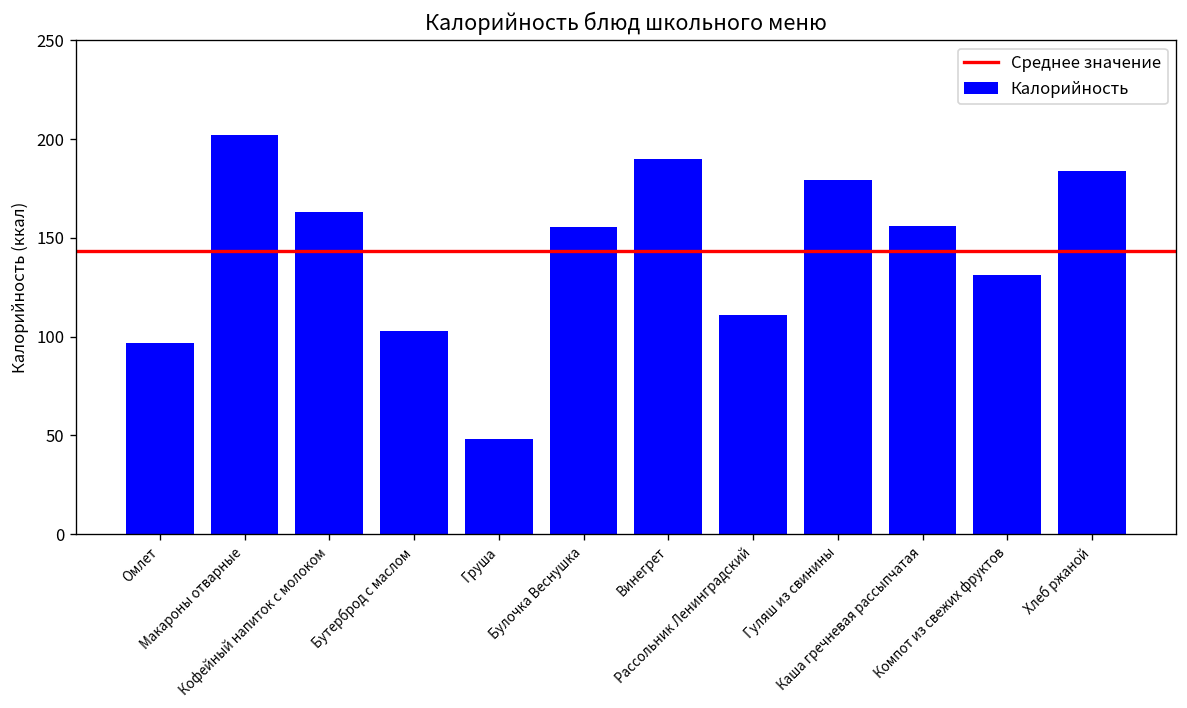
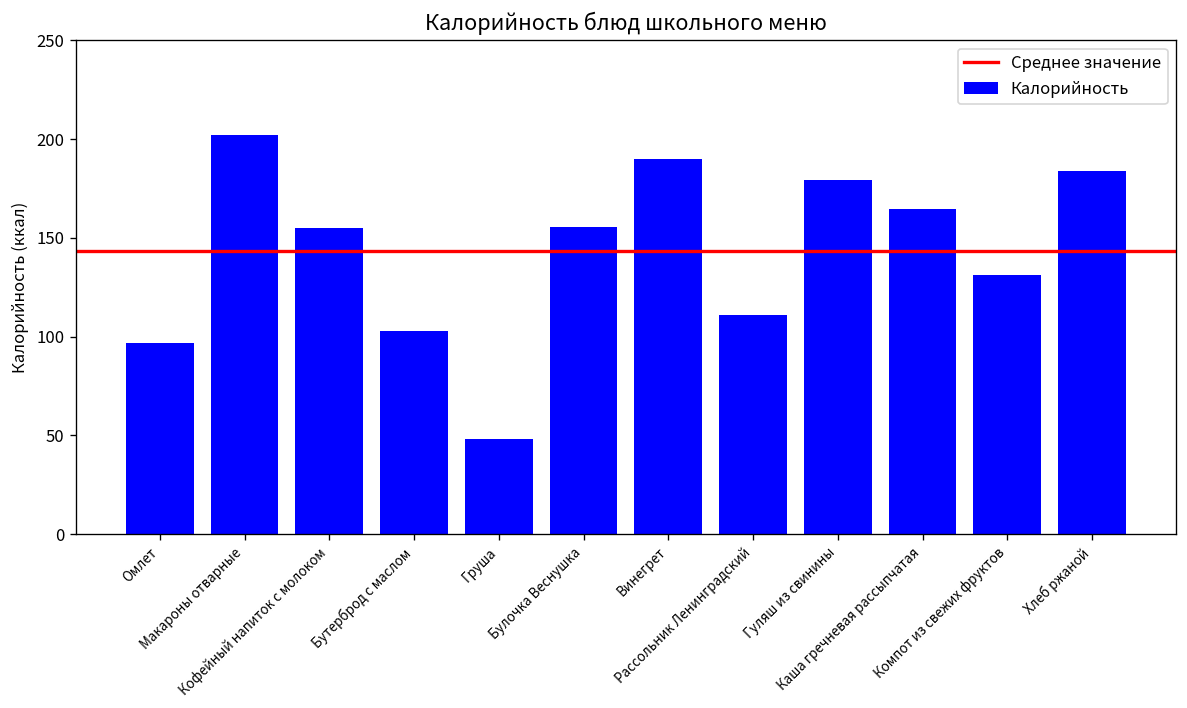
  {
    "Омлет": 97,
    "Макароны отварные": 202,
-   "Кофейный напиток с молоком": 163,
+   "Кофейный напиток с молоком": 155,
    "Бутерброд с маслом": 103,
    "Груша": 48,
    "Булочка Веснушка": 155,
    "Винегрет": 190,
    "Рассольник Ленинградский": 111,
    "Гуляш из свинины": 179,
-   "Каша гречневая рассыпчатая": 156,
+   "Каша гречневая рассыпчатая": 164,
    "Компот из свежих фруктов": 131,
    "Хлеб ржаной": 184
  }
